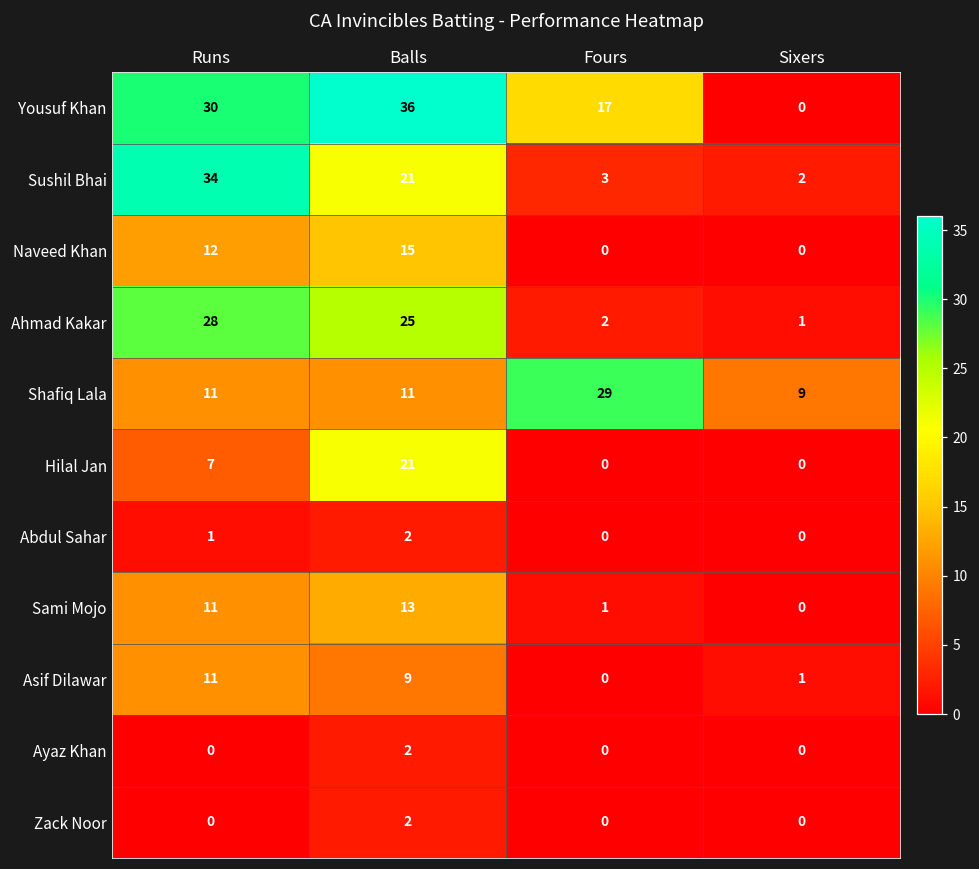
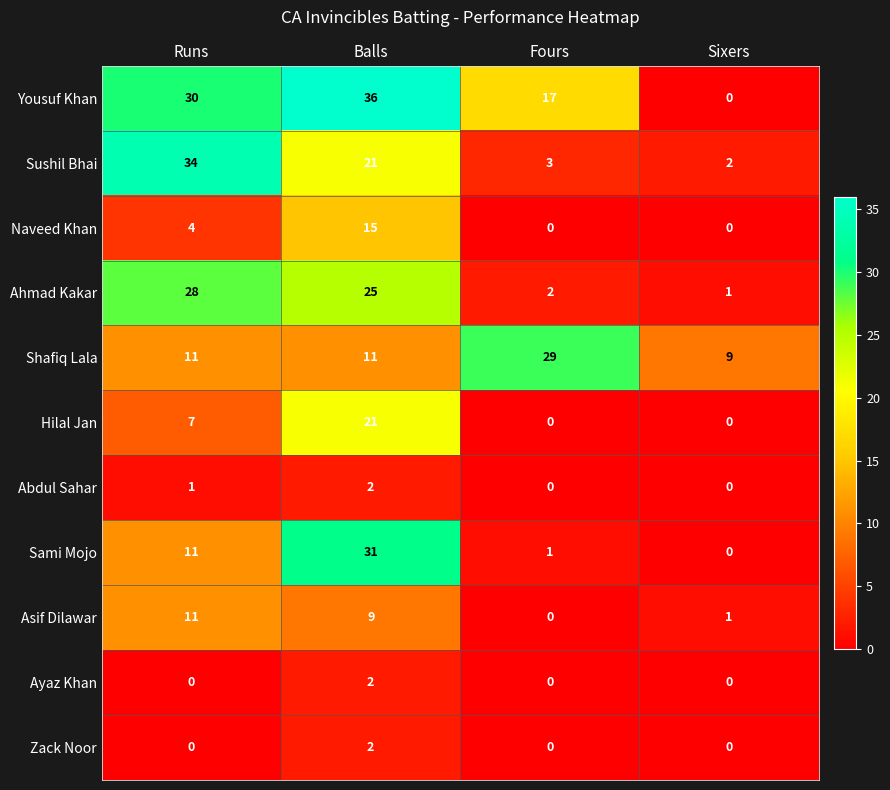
  {
    "Yousuf Khan": {
      "Runs": 30,
      "Balls": 36,
      "Fours": 17,
      "Sixers": 0
    },
    "Sushil Bhai": {
      "Runs": 34,
      "Balls": 21,
      "Fours": 3,
      "Sixers": 2
    },
    "Naveed Khan": {
-     "Runs": 12,
+     "Runs": 4,
      "Balls": 15,
      "Fours": 0,
      "Sixers": 0
    },
    "Ahmad Kakar": {
      "Runs": 28,
      "Balls": 25,
      "Fours": 2,
      "Sixers": 1
    },
    "Shafiq Lala": {
      "Runs": 11,
      "Balls": 11,
      "Fours": 29,
      "Sixers": 9
    },
    "Hilal Jan": {
      "Runs": 7,
      "Balls": 21,
      "Fours": 0,
      "Sixers": 0
    },
    "Abdul Sahar": {
      "Runs": 1,
      "Balls": 2,
      "Fours": 0,
      "Sixers": 0
    },
    "Sami Mojo": {
      "Runs": 11,
-     "Balls": 13,
+     "Balls": 31,
      "Fours": 1,
      "Sixers": 0
    },
    "Asif Dilawar": {
      "Runs": 11,
      "Balls": 9,
      "Fours": 0,
      "Sixers": 1
    },
    "Ayaz Khan": {
      "Runs": 0,
      "Balls": 2,
      "Fours": 0,
      "Sixers": 0
    },
    "Zack Noor": {
      "Runs": 0,
      "Balls": 2,
      "Fours": 0,
      "Sixers": 0
    }
  }
